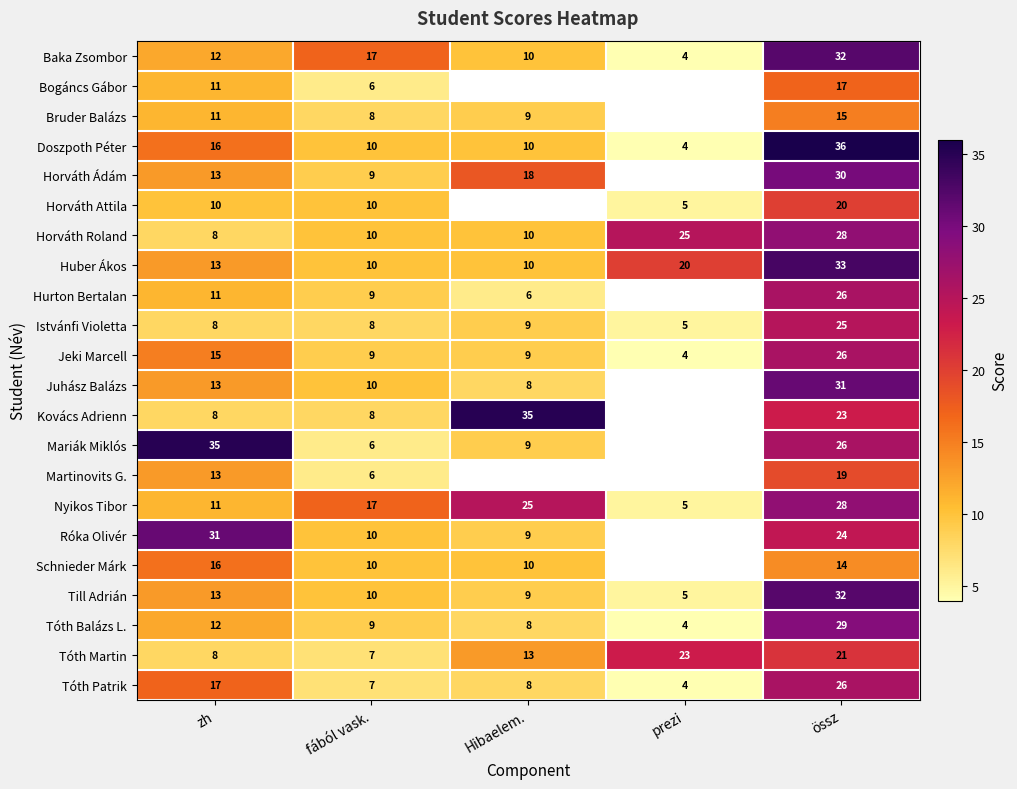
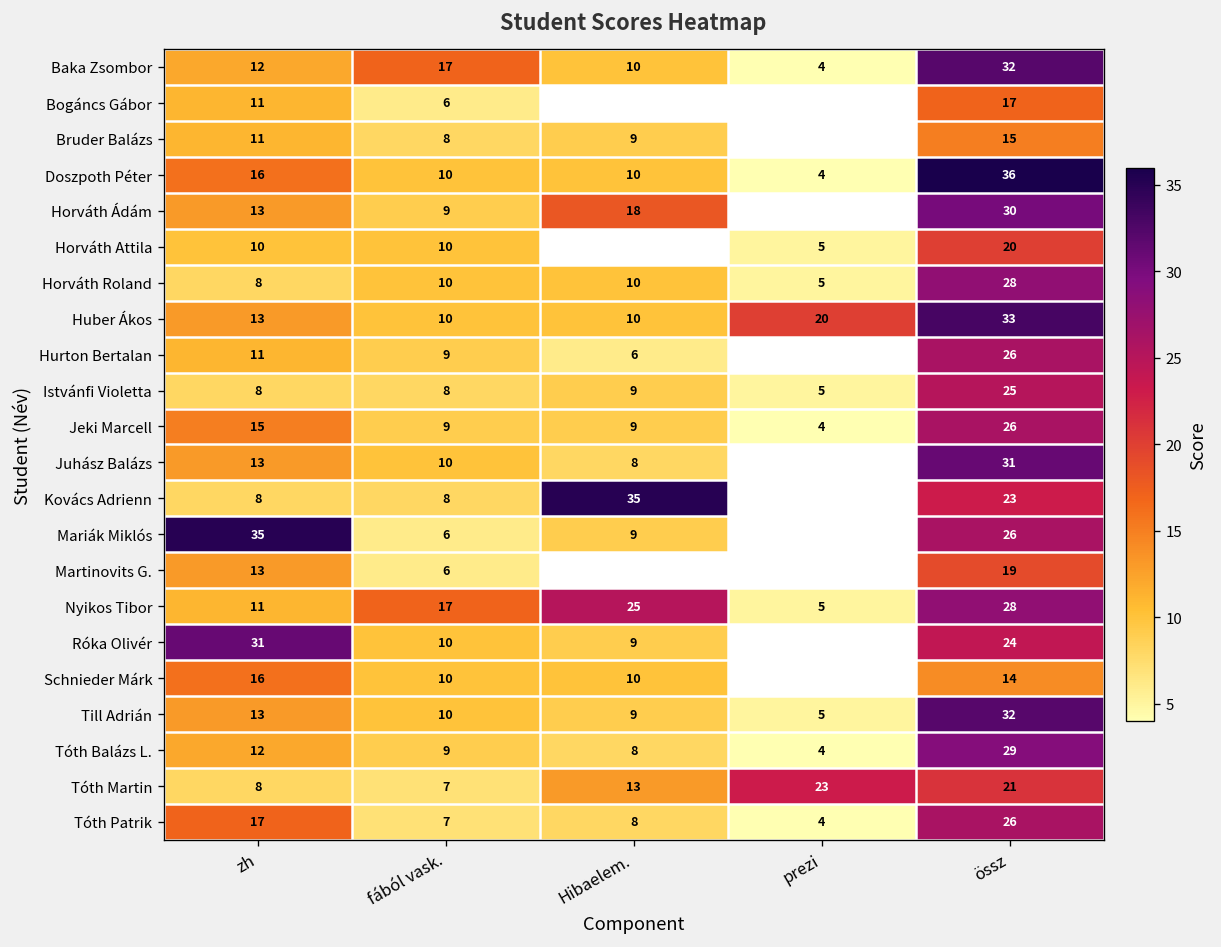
  {
    "Baka Zsombor": {
      "zh": 12,
      "fából vask.": 17,
      "Hibaelem.": 10,
      "prezi": 4,
      "össz": 32
    },
    "Bogáncs Gábor": {
      "zh": 11,
      "fából vask.": 6,
      "össz": 17
    },
    "Bruder Balázs": {
      "zh": 11,
      "fából vask.": 8,
      "Hibaelem.": 9,
      "össz": 15
    },
    "Doszpoth Péter": {
      "zh": 16,
      "fából vask.": 10,
      "Hibaelem.": 10,
      "prezi": 4,
      "össz": 36
    },
    "Horváth Ádám": {
      "zh": 13,
      "fából vask.": 9,
      "Hibaelem.": 18,
      "össz": 30
    },
    "Horváth Attila": {
      "zh": 10,
      "fából vask.": 10,
      "prezi": 5,
      "össz": 20
    },
    "Horváth Roland": {
      "zh": 8,
      "fából vask.": 10,
      "Hibaelem.": 10,
-     "prezi": 25,
+     "prezi": 5,
      "össz": 28
    },
    "Huber Ákos": {
      "zh": 13,
      "fából vask.": 10,
      "Hibaelem.": 10,
      "prezi": 20,
      "össz": 33
    },
    "Hurton Bertalan": {
      "zh": 11,
      "fából vask.": 9,
      "Hibaelem.": 6,
      "össz": 26
    },
    "Istvánfi Violetta": {
      "zh": 8,
      "fából vask.": 8,
      "Hibaelem.": 9,
      "prezi": 5,
      "össz": 25
    },
    "Jeki Marcell": {
      "zh": 15,
      "fából vask.": 9,
      "Hibaelem.": 9,
      "prezi": 4,
      "össz": 26
    },
    "Juhász Balázs": {
      "zh": 13,
      "fából vask.": 10,
      "Hibaelem.": 8,
      "össz": 31
    },
    "Kovács Adrienn": {
      "zh": 8,
      "fából vask.": 8,
      "Hibaelem.": 35,
      "össz": 23
    },
    "Mariák Miklós": {
      "zh": 35,
      "fából vask.": 6,
      "Hibaelem.": 9,
      "össz": 26
    },
    "Martinovits G.": {
      "zh": 13,
      "fából vask.": 6,
      "össz": 19
    },
    "Nyikos Tibor": {
      "zh": 11,
      "fából vask.": 17,
      "Hibaelem.": 25,
      "prezi": 5,
      "össz": 28
    },
    "Róka Olivér": {
      "zh": 31,
      "fából vask.": 10,
      "Hibaelem.": 9,
      "össz": 24
    },
    "Schnieder Márk": {
      "zh": 16,
      "fából vask.": 10,
      "Hibaelem.": 10,
      "össz": 14
    },
    "Till Adrián": {
      "zh": 13,
      "fából vask.": 10,
      "Hibaelem.": 9,
      "prezi": 5,
      "össz": 32
    },
    "Tóth Balázs L.": {
      "zh": 12,
      "fából vask.": 9,
      "Hibaelem.": 8,
      "prezi": 4,
      "össz": 29
    },
    "Tóth Martin": {
      "zh": 8,
      "fából vask.": 7,
      "Hibaelem.": 13,
      "prezi": 23,
      "össz": 21
    },
    "Tóth Patrik": {
      "zh": 17,
      "fából vask.": 7,
      "Hibaelem.": 8,
      "prezi": 4,
      "össz": 26
    }
  }
